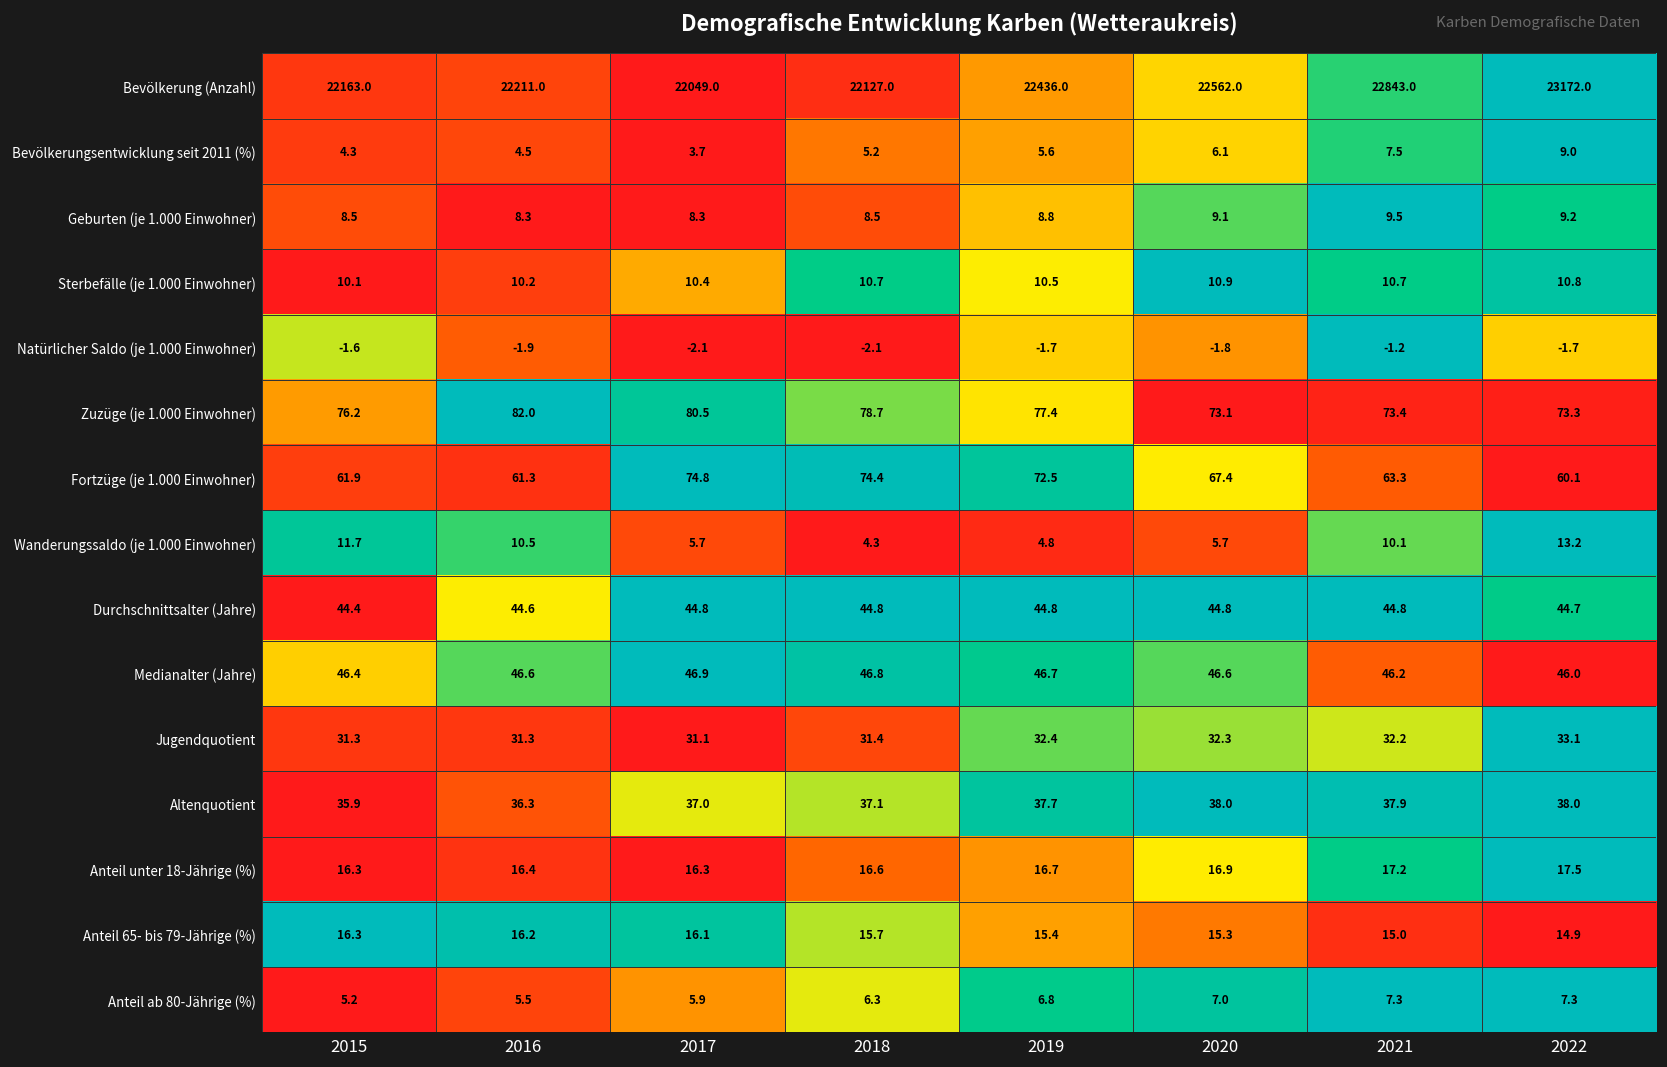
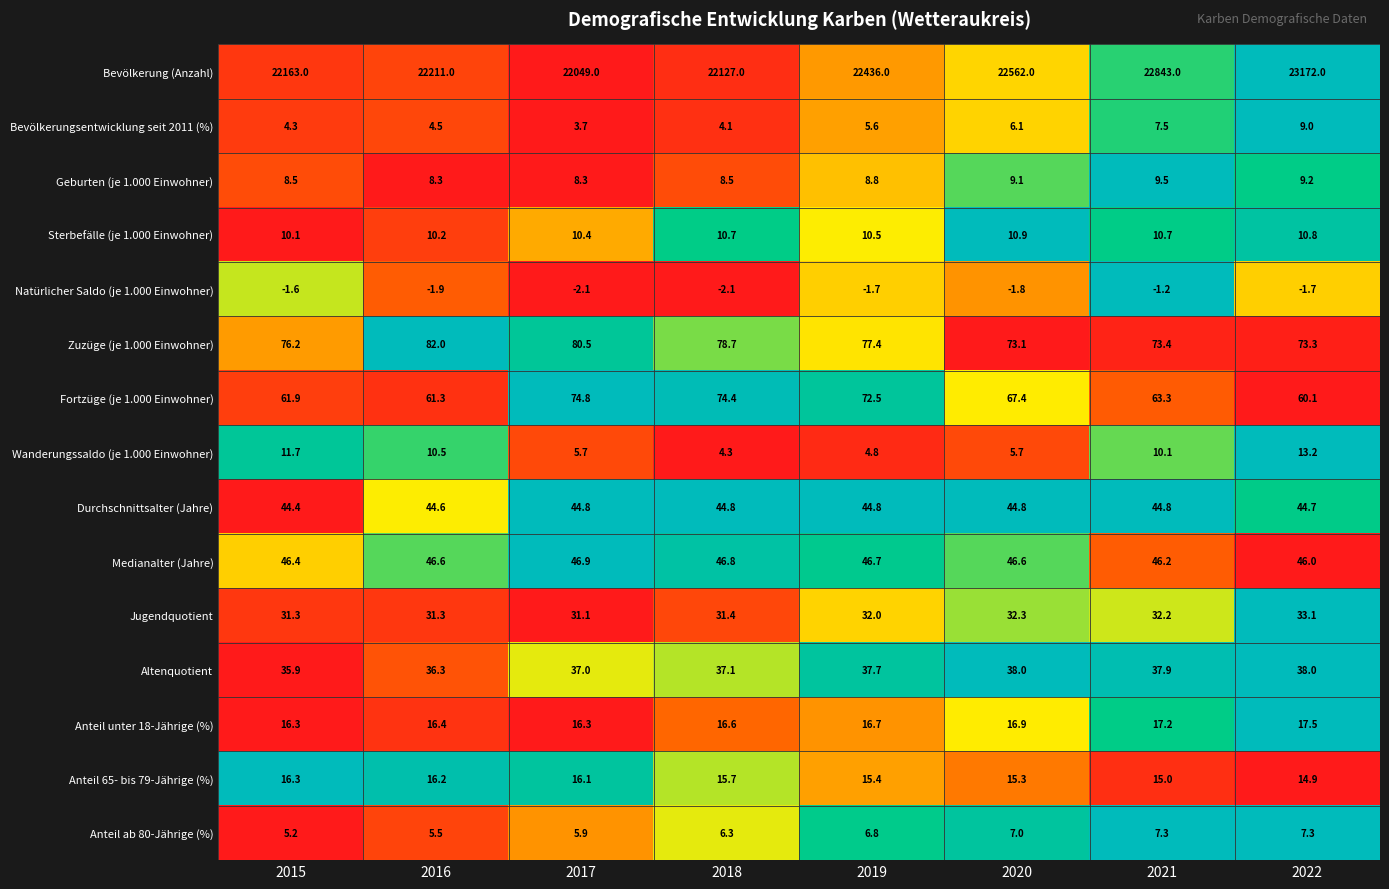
  {
    "Bevölkerung (Anzahl)": {
      "2015": 22163.0,
      "2016": 22211.0,
      "2017": 22049.0,
      "2018": 22127.0,
      "2019": 22436.0,
      "2020": 22562.0,
      "2021": 22843.0,
      "2022": 23172.0
    },
    "Bevölkerungsentwicklung seit 2011 (%)": {
      "2015": 4.3,
      "2016": 4.5,
      "2017": 3.7,
-     "2018": 5.2,
+     "2018": 4.1,
      "2019": 5.6,
      "2020": 6.1,
      "2021": 7.5,
      "2022": 9.0
    },
    "Geburten (je 1.000 Einwohner)": {
      "2015": 8.5,
      "2016": 8.3,
      "2017": 8.3,
      "2018": 8.5,
      "2019": 8.8,
      "2020": 9.1,
      "2021": 9.5,
      "2022": 9.2
    },
    "Sterbefälle (je 1.000 Einwohner)": {
      "2015": 10.1,
      "2016": 10.2,
      "2017": 10.4,
      "2018": 10.7,
      "2019": 10.5,
      "2020": 10.9,
      "2021": 10.7,
      "2022": 10.8
    },
    "Natürlicher Saldo (je 1.000 Einwohner)": {
      "2015": -1.6,
      "2016": -1.9,
      "2017": -2.1,
      "2018": -2.1,
      "2019": -1.7,
      "2020": -1.8,
      "2021": -1.2,
      "2022": -1.7
    },
    "Zuzüge (je 1.000 Einwohner)": {
      "2015": 76.2,
      "2016": 82.0,
      "2017": 80.5,
      "2018": 78.7,
      "2019": 77.4,
      "2020": 73.1,
      "2021": 73.4,
      "2022": 73.3
    },
    "Fortzüge (je 1.000 Einwohner)": {
      "2015": 61.9,
      "2016": 61.3,
      "2017": 74.8,
      "2018": 74.4,
      "2019": 72.5,
      "2020": 67.4,
      "2021": 63.3,
      "2022": 60.1
    },
    "Wanderungssaldo (je 1.000 Einwohner)": {
      "2015": 11.7,
      "2016": 10.5,
      "2017": 5.7,
      "2018": 4.3,
      "2019": 4.8,
      "2020": 5.7,
      "2021": 10.1,
      "2022": 13.2
    },
    "Durchschnittsalter (Jahre)": {
      "2015": 44.4,
      "2016": 44.6,
      "2017": 44.8,
      "2018": 44.8,
      "2019": 44.8,
      "2020": 44.8,
      "2021": 44.8,
      "2022": 44.7
    },
    "Medianalter (Jahre)": {
      "2015": 46.4,
      "2016": 46.6,
      "2017": 46.9,
      "2018": 46.8,
      "2019": 46.7,
      "2020": 46.6,
      "2021": 46.2,
      "2022": 46.0
    },
    "Jugendquotient": {
      "2015": 31.3,
      "2016": 31.3,
      "2017": 31.1,
      "2018": 31.4,
-     "2019": 32.4,
+     "2019": 32.0,
      "2020": 32.3,
      "2021": 32.2,
      "2022": 33.1
    },
    "Altenquotient": {
      "2015": 35.9,
      "2016": 36.3,
      "2017": 37.0,
      "2018": 37.1,
      "2019": 37.7,
      "2020": 38.0,
      "2021": 37.9,
      "2022": 38.0
    },
    "Anteil unter 18-Jährige (%)": {
      "2015": 16.3,
      "2016": 16.4,
      "2017": 16.3,
      "2018": 16.6,
      "2019": 16.7,
      "2020": 16.9,
      "2021": 17.2,
      "2022": 17.5
    },
    "Anteil 65- bis 79-Jährige (%)": {
      "2015": 16.3,
      "2016": 16.2,
      "2017": 16.1,
      "2018": 15.7,
      "2019": 15.4,
      "2020": 15.3,
      "2021": 15.0,
      "2022": 14.9
    },
    "Anteil ab 80-Jährige (%)": {
      "2015": 5.2,
      "2016": 5.5,
      "2017": 5.9,
      "2018": 6.3,
      "2019": 6.8,
      "2020": 7.0,
      "2021": 7.3,
      "2022": 7.3
    }
  }
